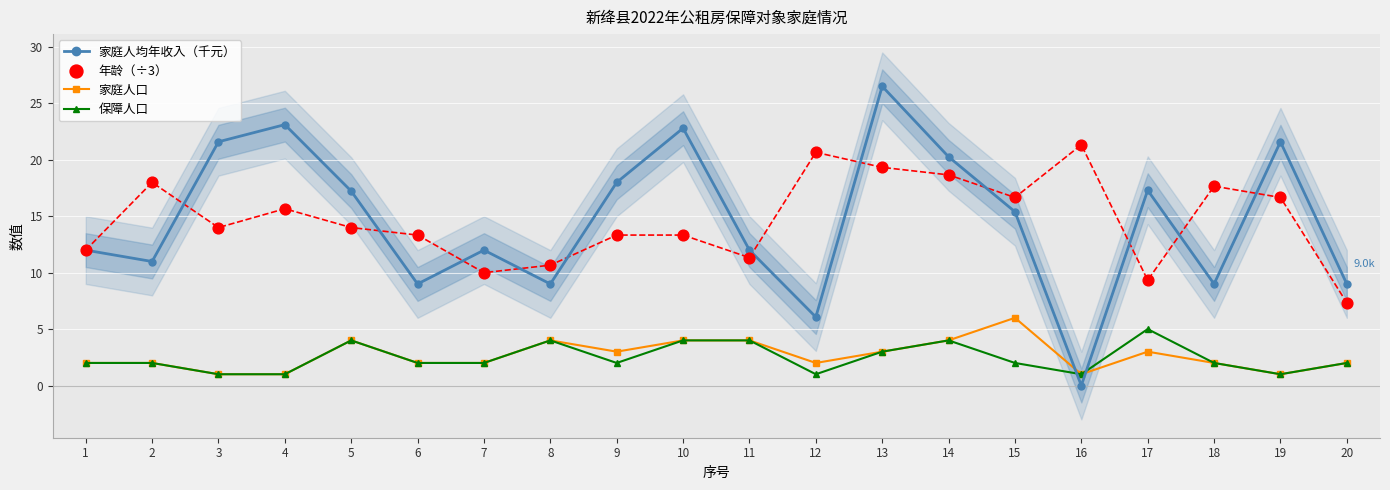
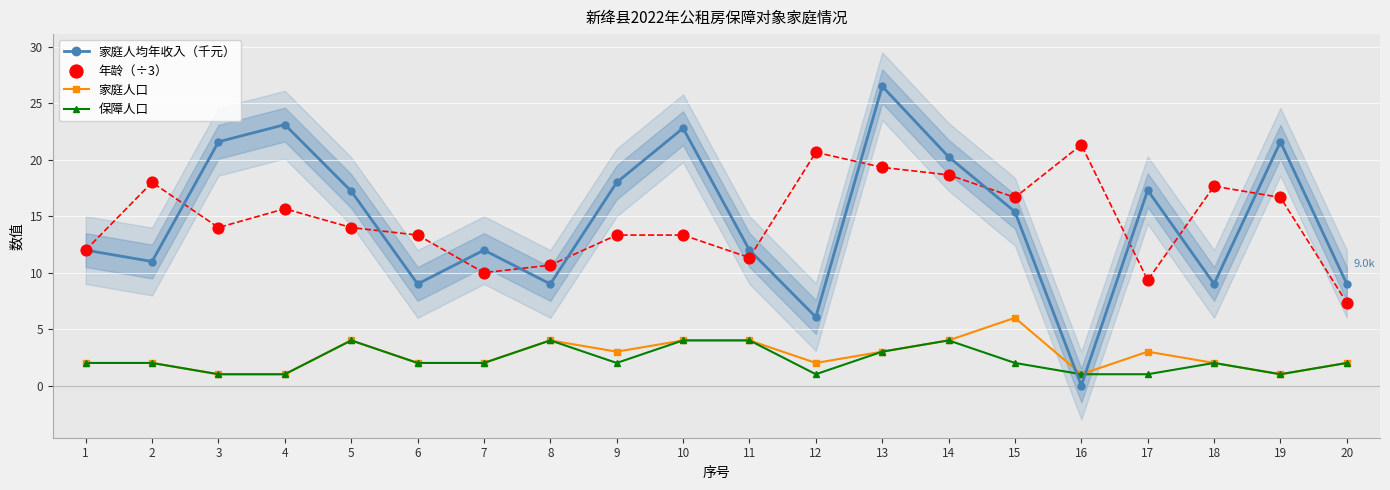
  {
    "年龄（÷3）": {
      "2": 18,
      "3": 14,
      "4": 15.7,
      "5": 14,
      "6": 13.3,
      "7": 10,
      "9": 13.3,
      "10": 13.3,
      "11": 11.3,
      "12": 20.7,
      "13": 19.3,
      "14": 18.7,
      "15": 16.7,
      "16": 21.3,
      "17": 9.3,
      "18": 17.7,
      "19": 16.7,
      "20": 7.3
    },
    "家庭人口": {
      "9": 3,
      "12": 2,
      "15": 6,
      "17": 3
    },
    "保障人口": {
      "9": 2,
      "12": 1,
      "15": 2,
-     "17": 5
+     "17": 1
    }
  }
